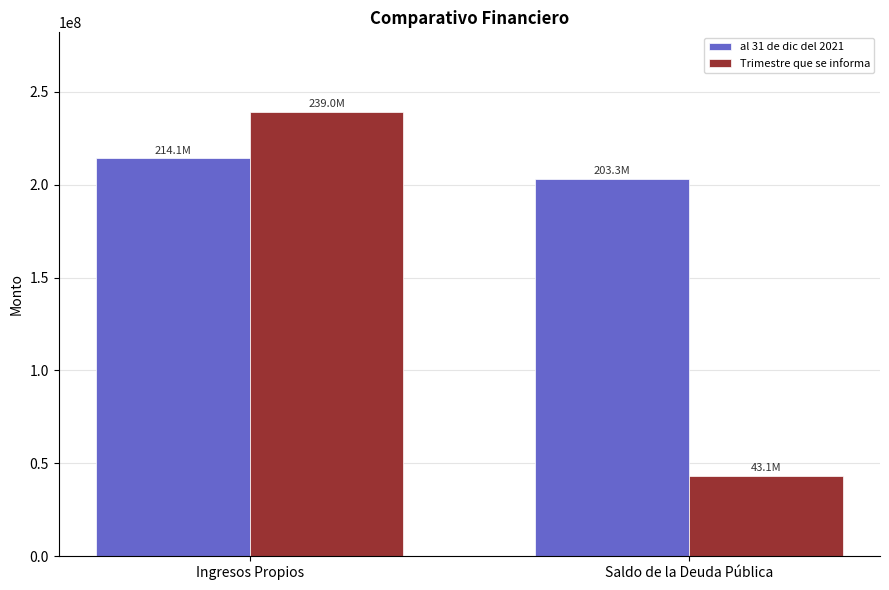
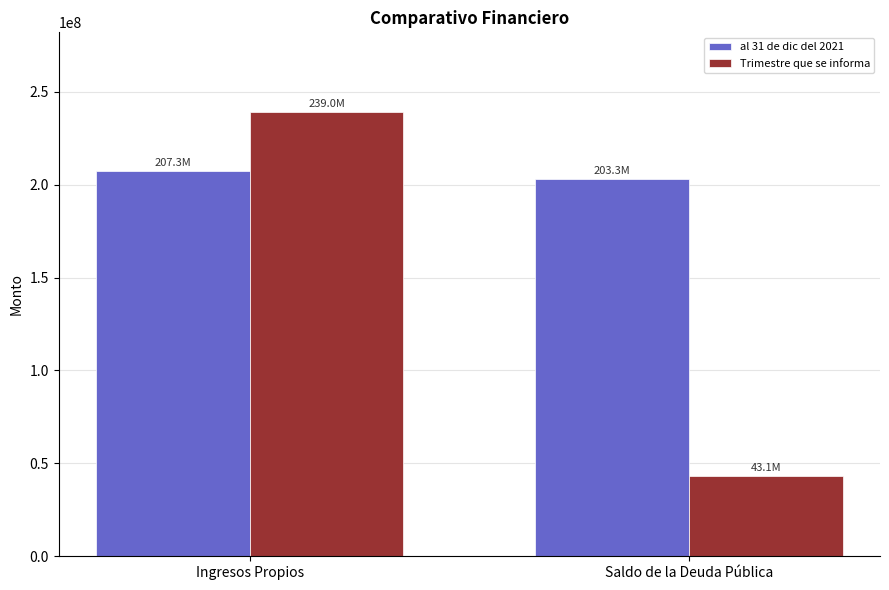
  {
    "al 31 de dic del 2021": {
-     "Ingresos Propios": "214.1M",
+     "Ingresos Propios": "207.3M",
      "Saldo de la Deuda Pública": "203.3M"
    },
    "Trimestre que se informa": {
      "Ingresos Propios": "239.0M",
      "Saldo de la Deuda Pública": "43.1M"
    }
  }
